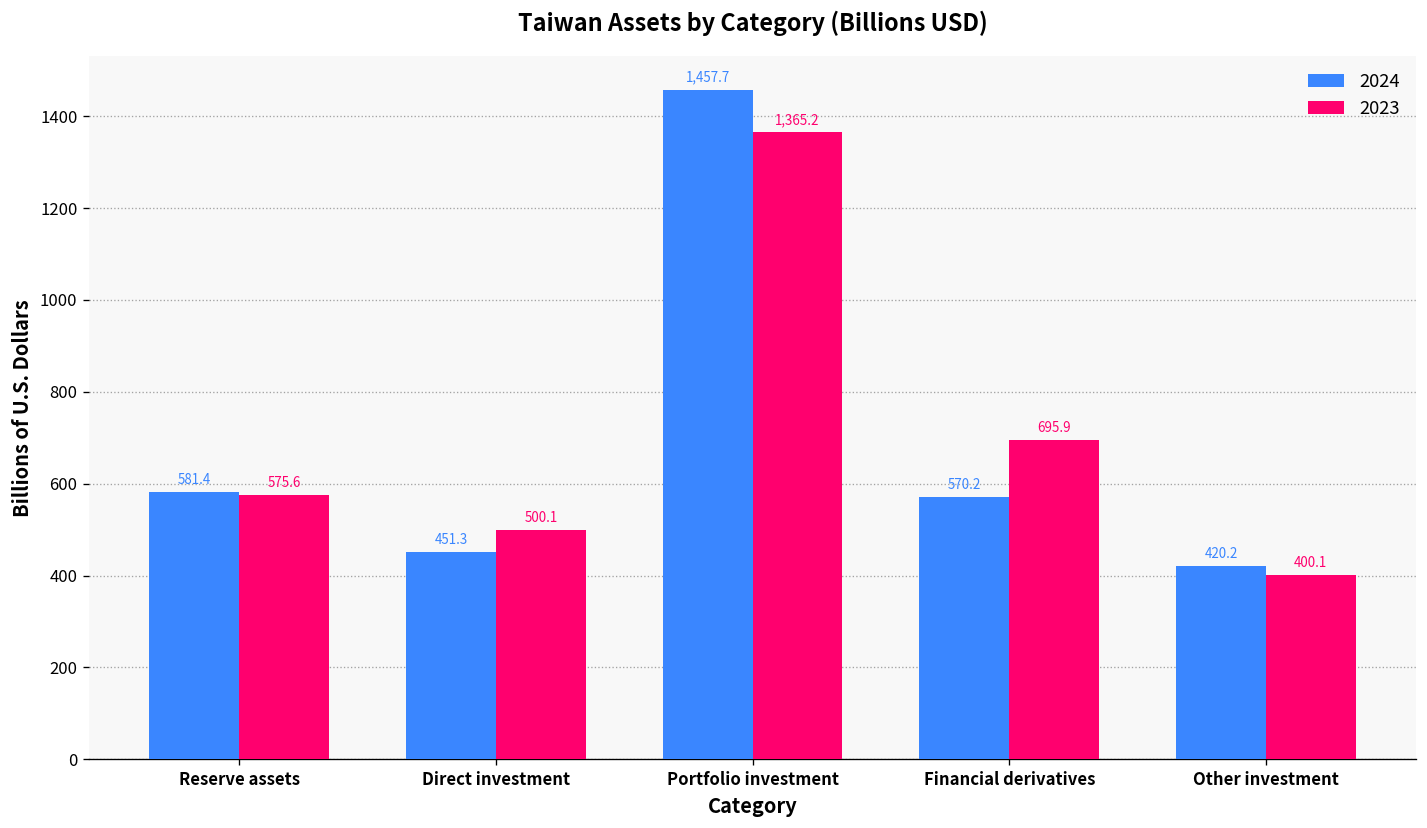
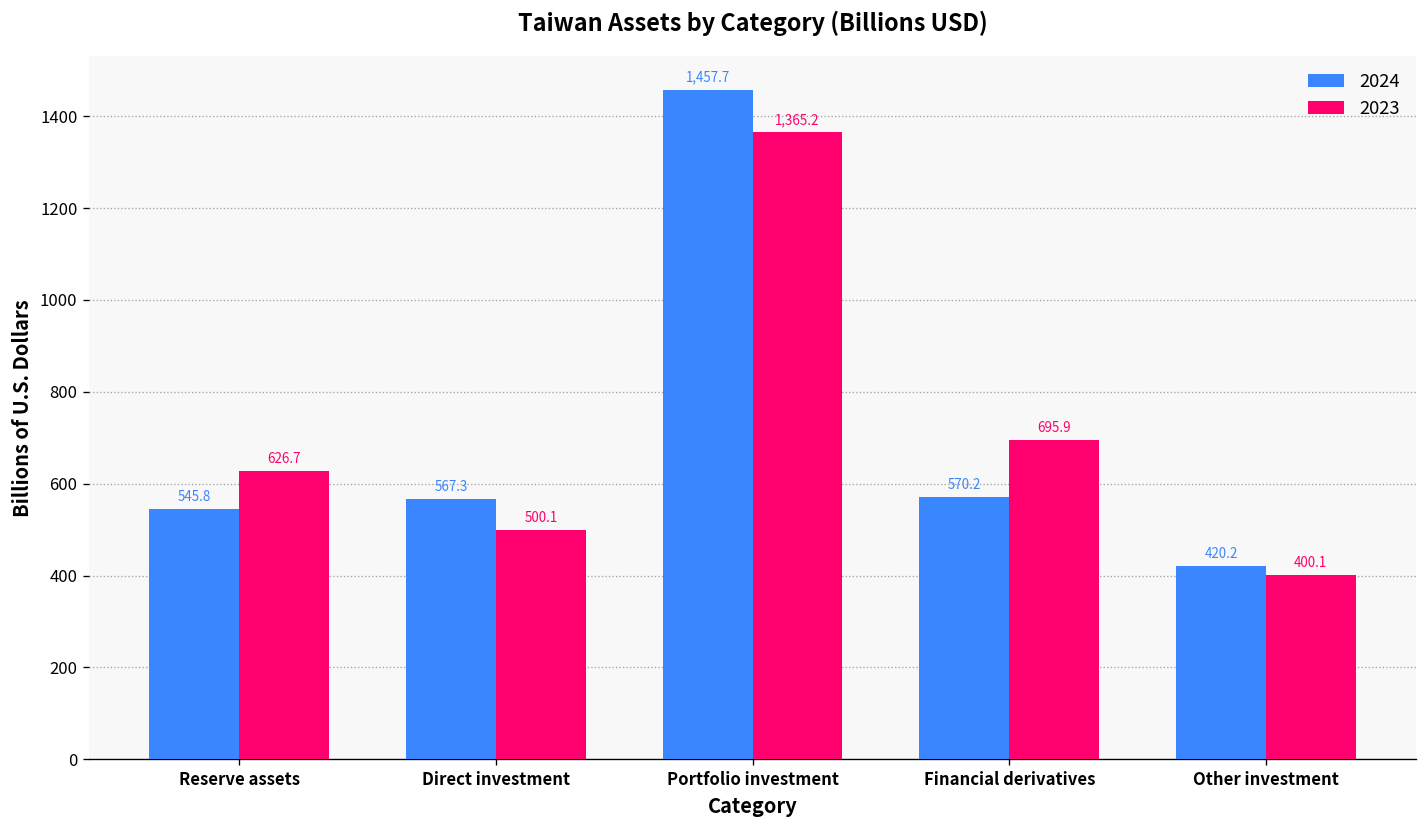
  {
    "2024": {
-     "Reserve assets": "581.4",
-     "Direct investment": "451.3",
+     "Reserve assets": "545.8",
+     "Direct investment": "567.3",
      "Portfolio investment": "1,457.7",
      "Financial derivatives": "570.2",
      "Other investment": "420.2"
    },
    "2023": {
-     "Reserve assets": "575.6",
+     "Reserve assets": "626.7",
      "Direct investment": "500.1",
      "Portfolio investment": "1,365.2",
      "Financial derivatives": "695.9",
      "Other investment": "400.1"
    }
  }
